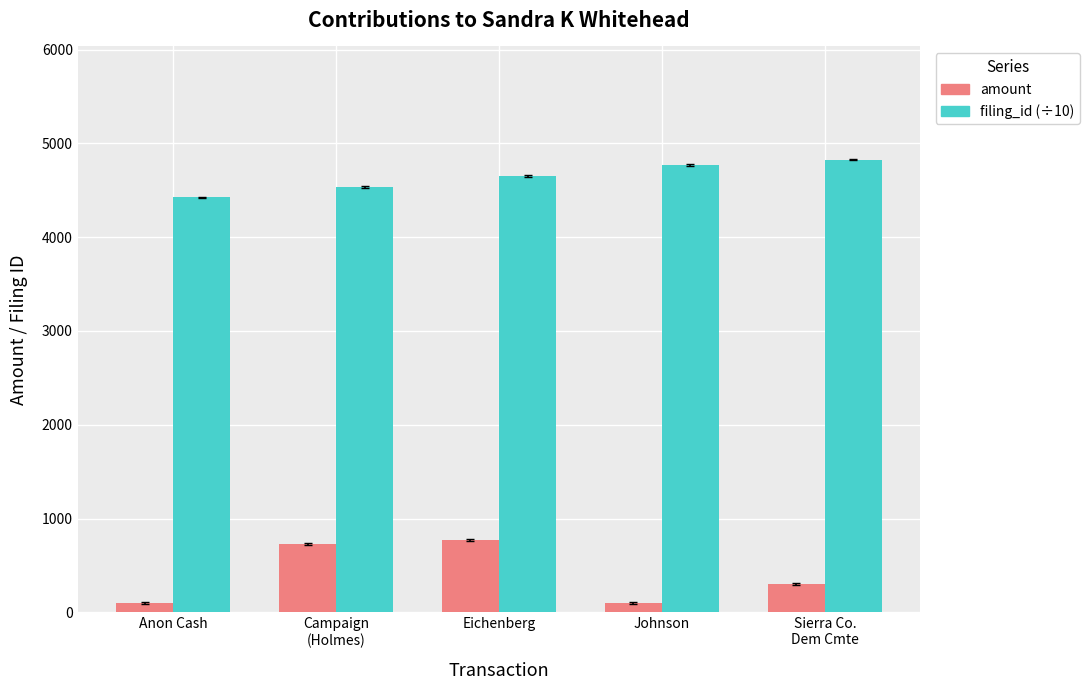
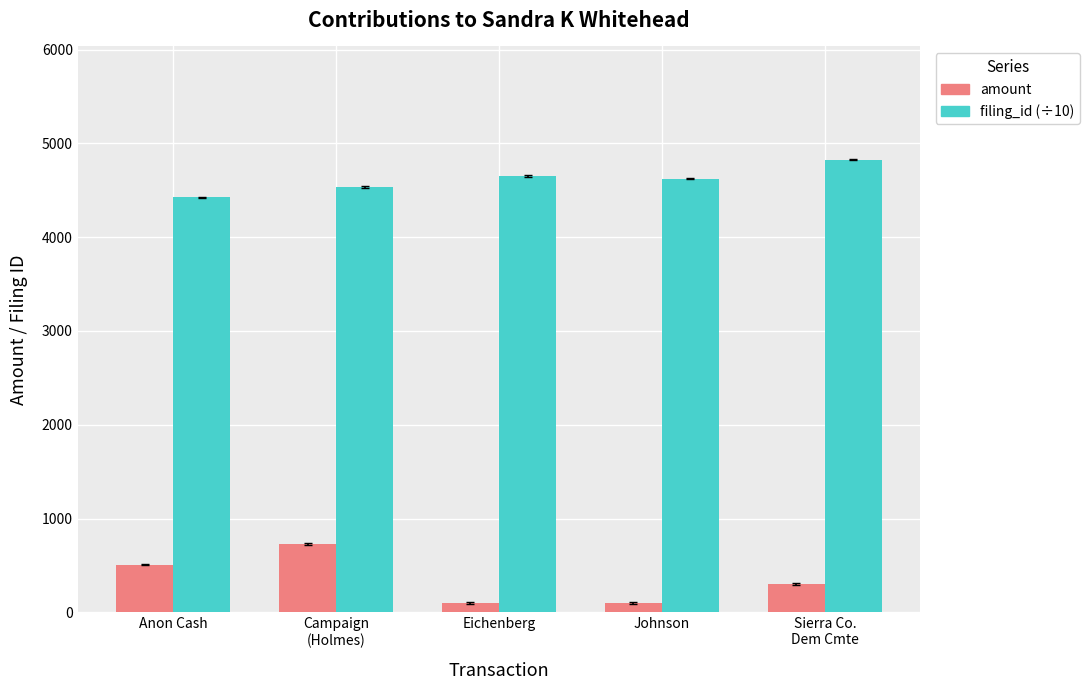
  {
    "amount": {
-     "Anon Cash": 100,
+     "Anon Cash": 500,
      "Campaign (Holmes)": 700,
-     "Eichenberg": 800,
+     "Eichenberg": 100,
      "Johnson": 100,
      "Sierra Co. Dem Cmte": 300
    },
    "filing_id (÷10)": {
      "Anon Cash": 4400,
      "Campaign (Holmes)": 4500,
      "Eichenberg": 4700,
-     "Johnson": 4800,
+     "Johnson": 4600,
      "Sierra Co. Dem Cmte": 4800
    }
  }
